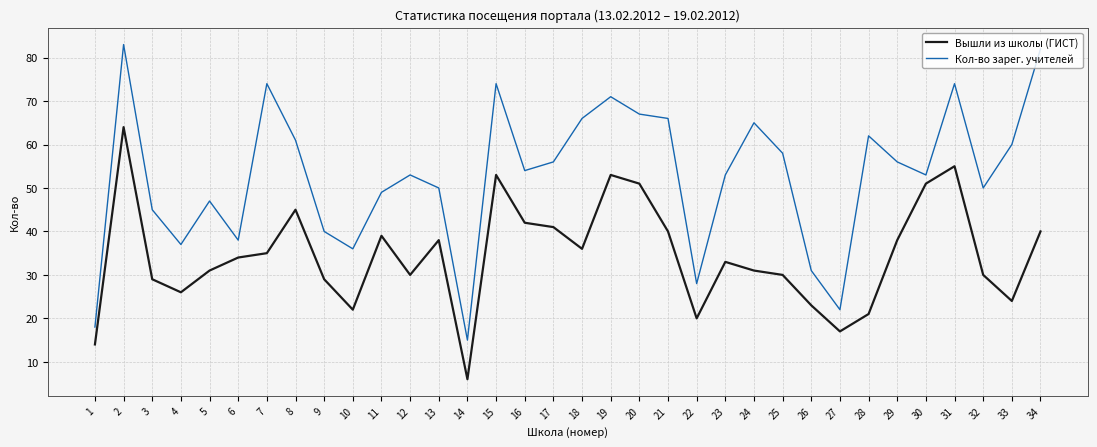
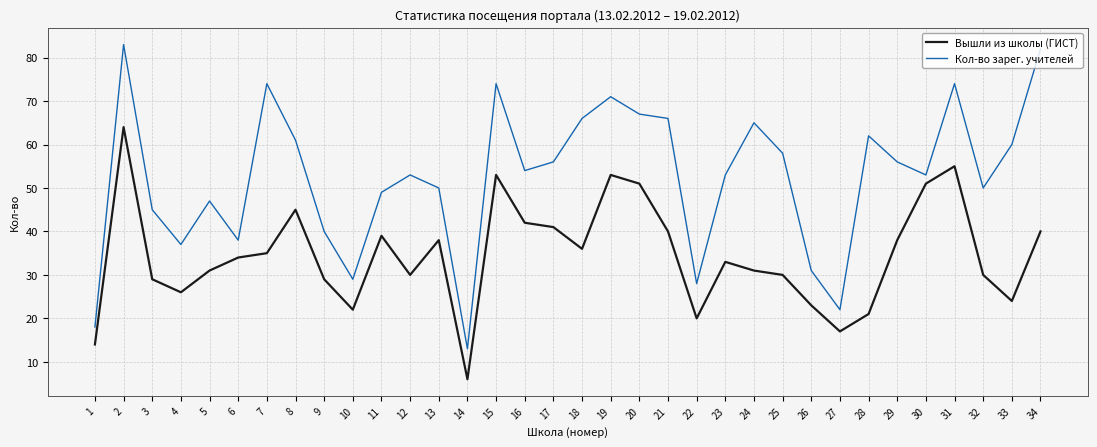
  {
    "Вышли из школы (ГИСТ)": {
      "1": 14,
      "2": 64,
      "3": 29,
      "4": 26,
      "5": 31,
      "6": 34,
      "7": 35,
      "8": 45,
      "9": 29,
      "10": 22,
      "11": 39,
      "12": 30,
      "13": 38,
      "14": 6,
      "15": 53,
      "16": 42,
      "17": 41,
      "18": 36,
      "19": 53,
      "20": 51,
      "21": 40,
      "22": 20,
      "23": 33,
      "24": 31,
      "25": 30,
      "26": 23,
      "27": 17,
      "28": 21,
      "29": 38,
      "30": 51,
      "31": 55,
      "32": 30,
      "33": 24,
      "34": 40
    },
    "Кол-во зарег. учителей": {
      "1": 18,
      "2": 83,
      "3": 45,
      "4": 37,
      "5": 47,
      "6": 38,
      "7": 74,
      "8": 61,
      "9": 40,
-     "10": 36,
+     "10": 29,
      "11": 49,
      "12": 53,
      "13": 50,
-     "14": 15,
+     "14": 13,
      "15": 74,
      "16": 54,
      "17": 56,
      "18": 66,
      "19": 71,
      "20": 67,
      "21": 66,
      "22": 28,
      "23": 53,
      "24": 65,
      "25": 58,
      "26": 31,
      "27": 22,
      "28": 62,
      "29": 56,
      "30": 53,
      "31": 74,
      "32": 50,
      "33": 60
    }
  }
